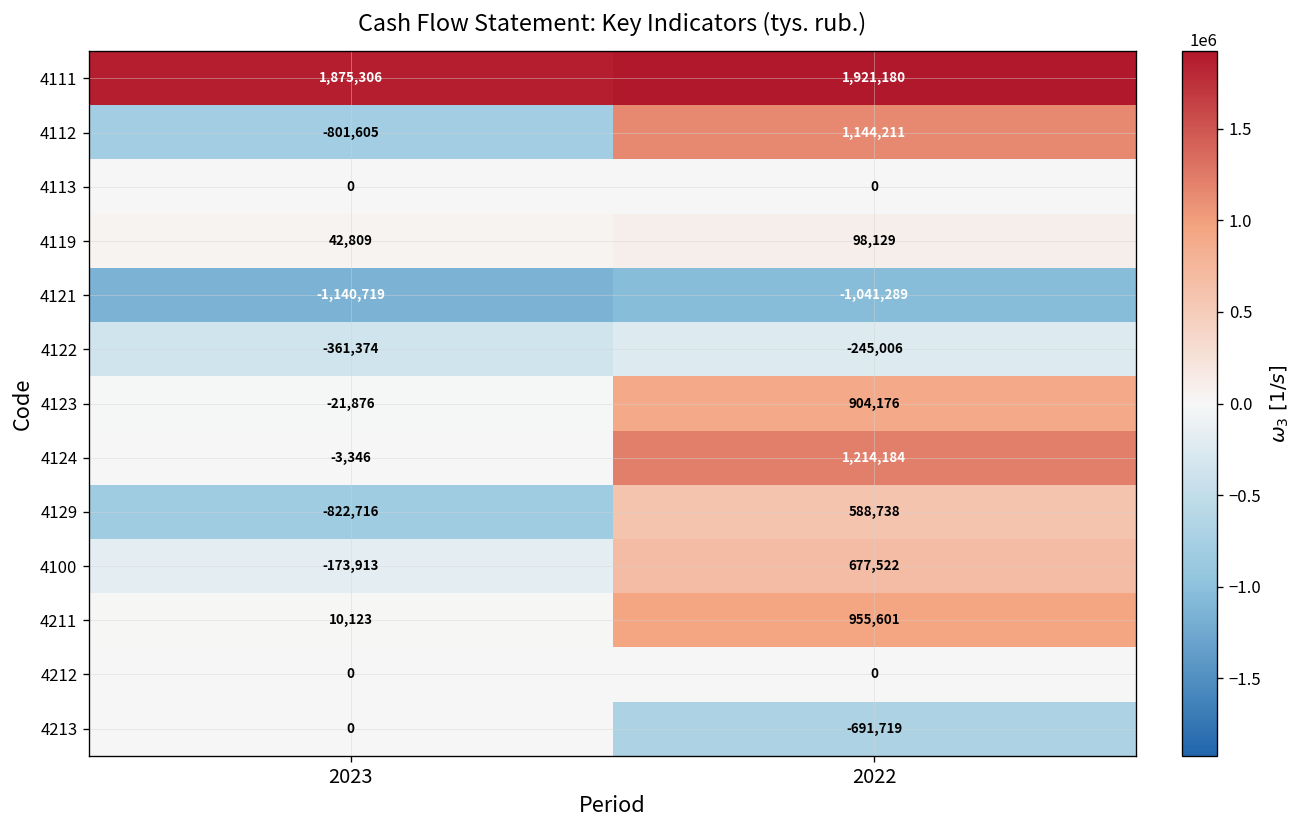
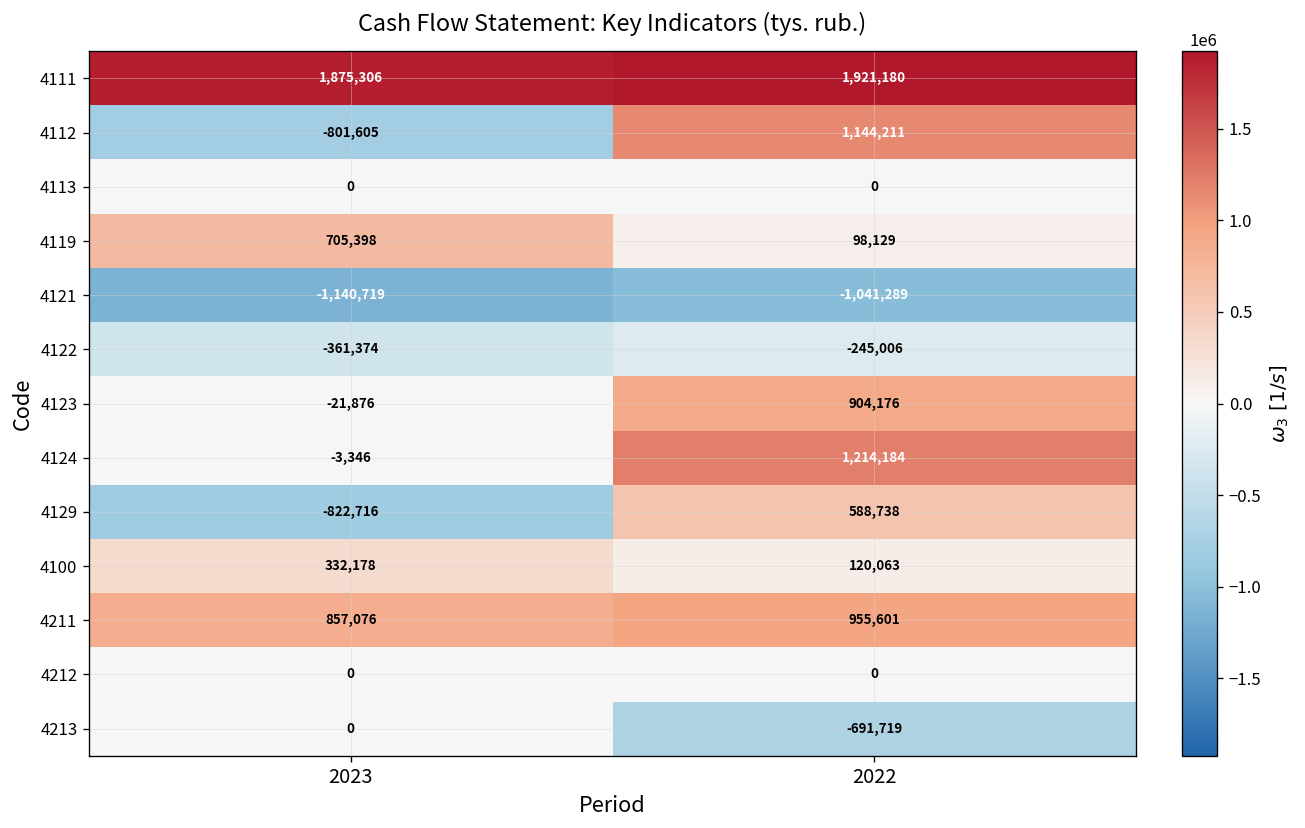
  {
    "4111": {
      "2023": "1,875,306",
      "2022": "1,921,180"
    },
    "4112": {
      "2023": "-801,605",
      "2022": "1,144,211"
    },
    "4113": {
      "2023": "0",
      "2022": "0"
    },
    "4119": {
-     "2023": "42,809",
+     "2023": "705,398",
      "2022": "98,129"
    },
    "4121": {
      "2023": "-1,140,719",
      "2022": "-1,041,289"
    },
    "4122": {
      "2023": "-361,374",
      "2022": "-245,006"
    },
    "4123": {
      "2023": "-21,876",
      "2022": "904,176"
    },
    "4124": {
      "2023": "-3,346",
      "2022": "1,214,184"
    },
    "4129": {
      "2023": "-822,716",
      "2022": "588,738"
    },
    "4100": {
-     "2023": "-173,913",
-     "2022": "677,522"
+     "2023": "332,178",
+     "2022": "120,063"
    },
    "4211": {
-     "2023": "10,123",
+     "2023": "857,076",
      "2022": "955,601"
    },
    "4212": {
      "2023": "0",
      "2022": "0"
    },
    "4213": {
      "2023": "0",
      "2022": "-691,719"
    }
  }
